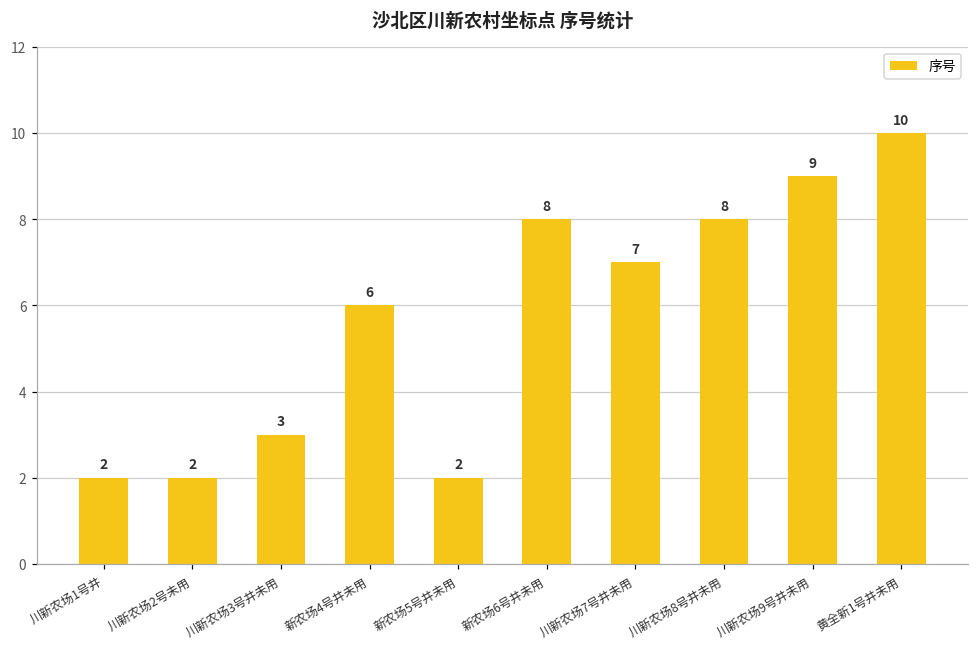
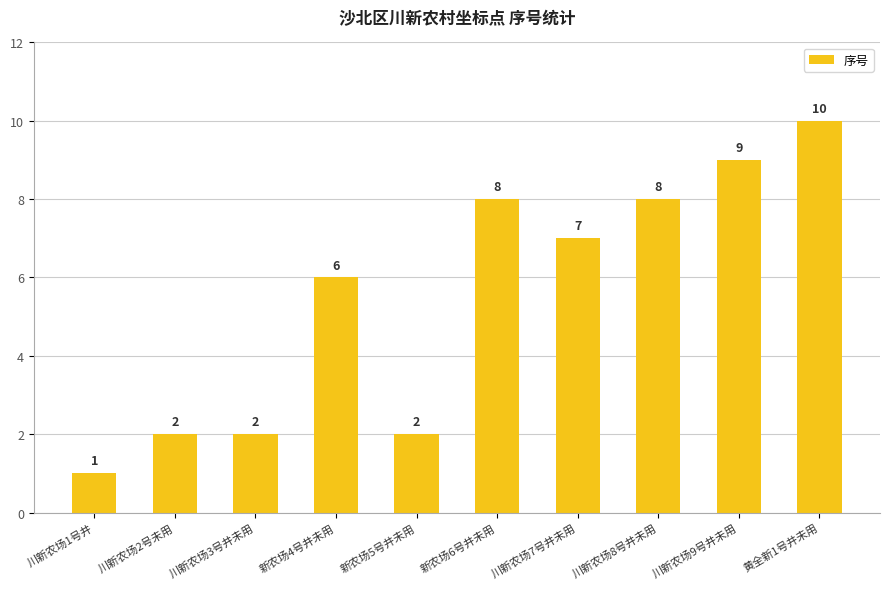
  {
-   "川新农场1号井": 2,
+   "川新农场1号井": 1,
    "川新农场2号未用": 2,
-   "川新农场3号井未用": 3,
+   "川新农场3号井未用": 2,
    "新农场4号井未用": 6,
    "新农场5号井未用": 2,
    "新农场6号井未用": 8,
    "川新农场7号井未用": 7,
    "川新农场8号井未用": 8,
    "川新农场9号井未用": 9,
    "黄全新1号井未用": 10
  }
